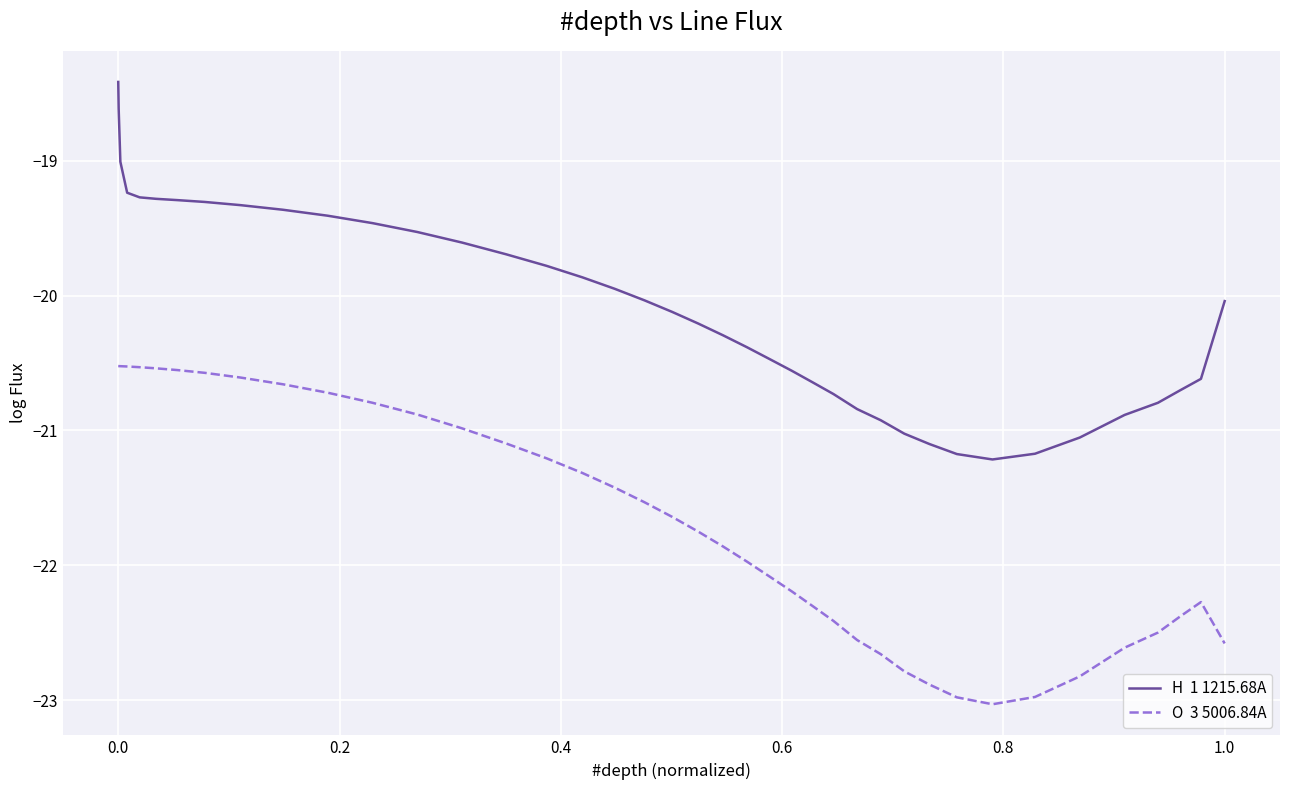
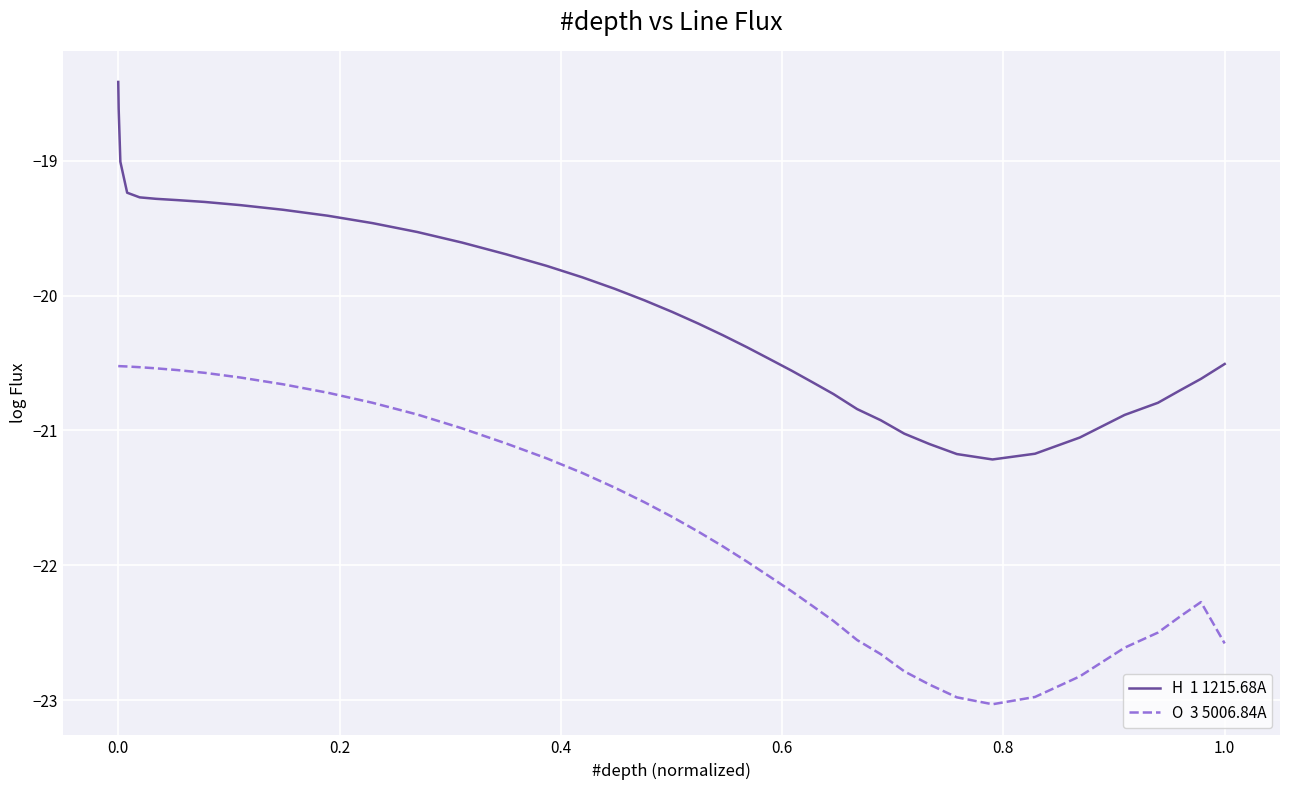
  {
    "H 1 1215.68A": {
      "0.0": -18.42,
-     "1.0": -20.04
+     "1.0": -20.51
    },
    "O 3 5006.84A": {
      "0.0": -20.52,
      "1.0": -22.58
    }
  }
